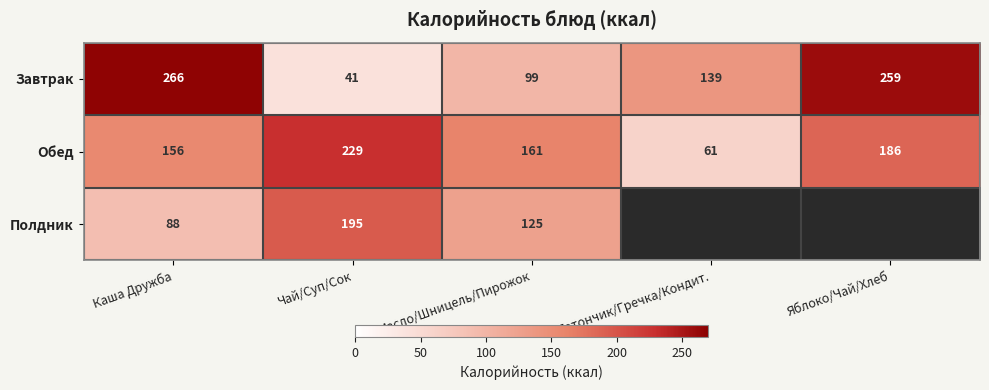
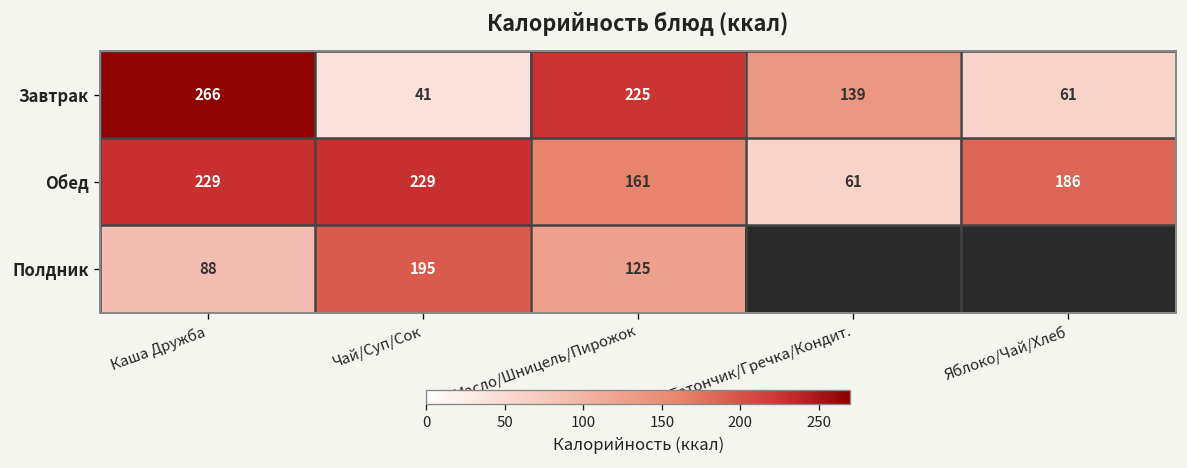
  {
    "Завтрак": {
      "Каша Дружба": 266,
      "Чай/Суп/Сок": 41,
-     "Масло/Шницель/Пирожок": 99,
+     "Масло/Шницель/Пирожок": 225,
      "Батончик/Гречка/Кондит.": 139,
-     "Яблоко/Чай/Хлеб": 259
+     "Яблоко/Чай/Хлеб": 61
    },
    "Обед": {
-     "Каша Дружба": 156,
+     "Каша Дружба": 229,
      "Чай/Суп/Сок": 229,
      "Масло/Шницель/Пирожок": 161,
      "Батончик/Гречка/Кондит.": 61,
      "Яблоко/Чай/Хлеб": 186
    },
    "Полдник": {
      "Каша Дружба": 88,
      "Чай/Суп/Сок": 195,
      "Масло/Шницель/Пирожок": 125
    }
  }
